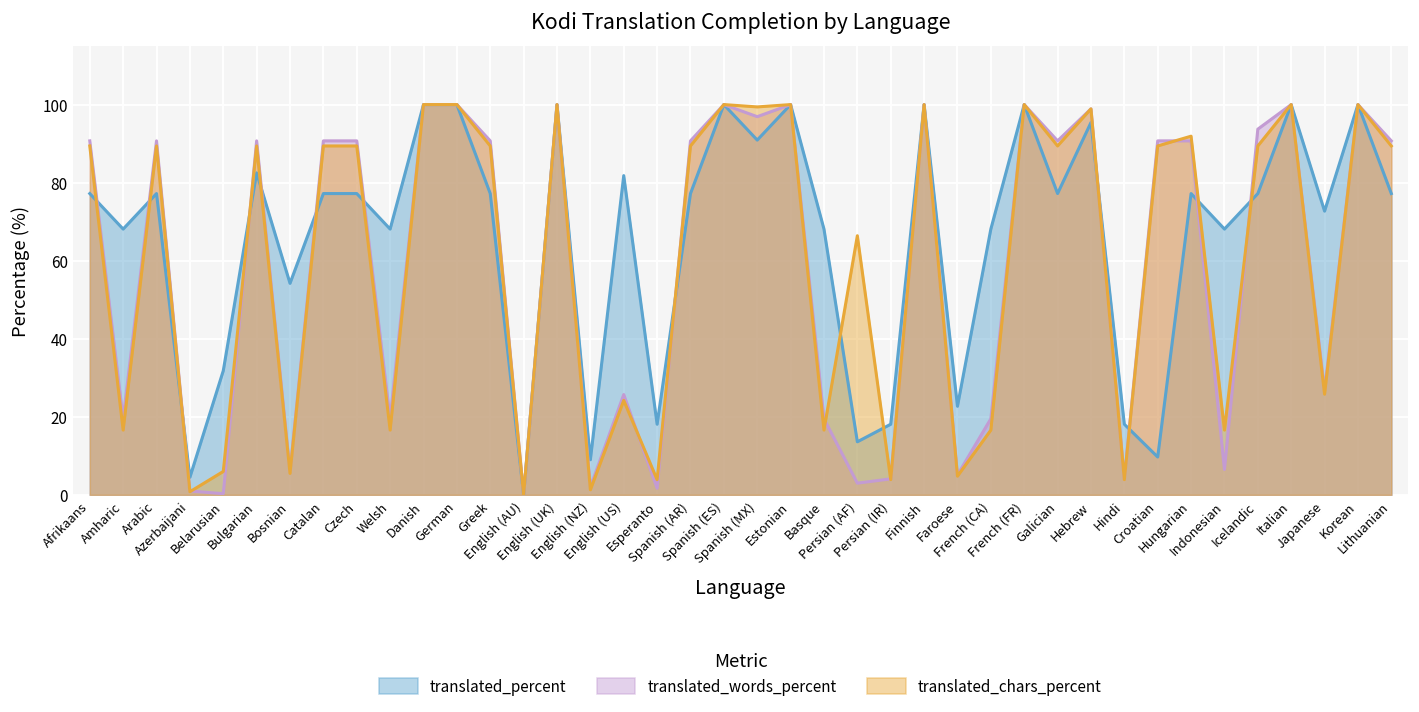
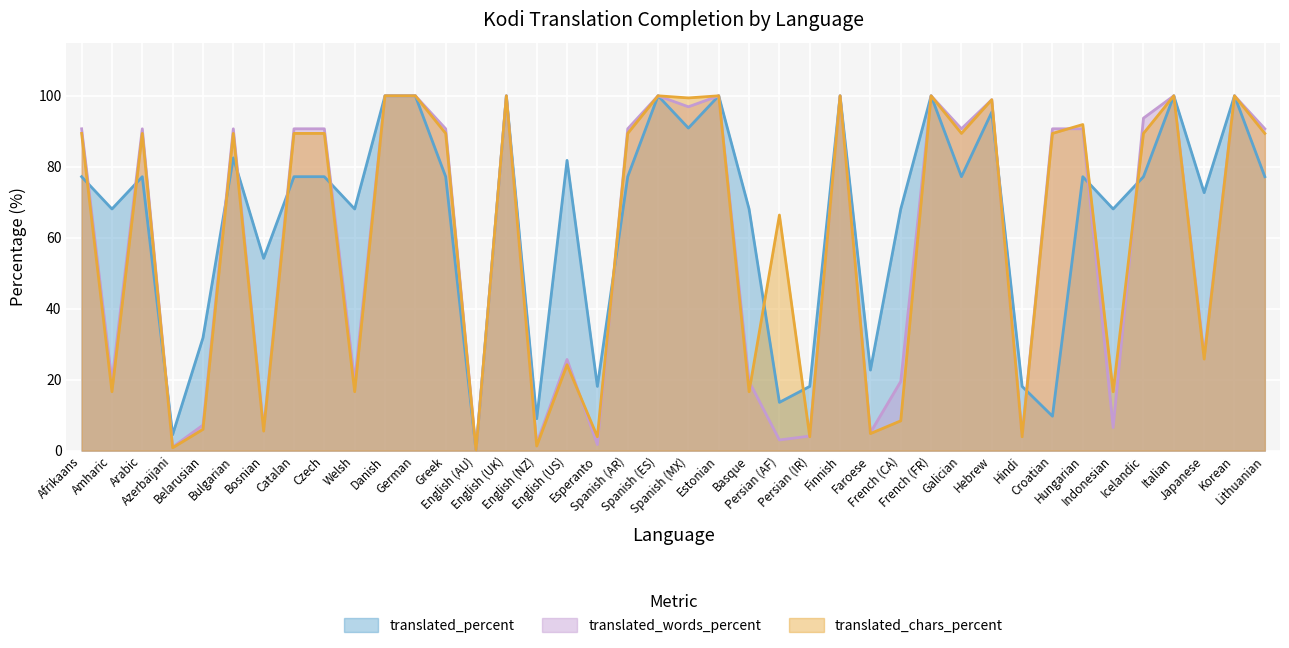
  {
    "translated_percent": {
      "Afrikaans": 77,
      "Amharic": 68,
      "Arabic": 77,
      "Azerbaijani": 5,
      "Belarusian": 32,
      "Bulgarian": 83,
      "Bosnian": 54,
      "Catalan": 77,
      "Czech": 77,
      "Welsh": 68,
      "Greek": 77,
      "English (NZ)": 9,
      "English (US)": 82,
      "Esperanto": 18,
      "Spanish (AR)": 77,
      "Spanish (MX)": 91,
      "Basque": 68,
      "Persian (AF)": 14,
      "Persian (IR)": 18,
      "Faroese": 23,
      "French (CA)": 68,
      "Galician": 77,
      "Hebrew": 95,
      "Hindi": 18,
      "Croatian": 10,
      "Hungarian": 77,
      "Indonesian": 68,
      "Icelandic": 77,
      "Japanese": 73,
      "Lithuanian": 77
    },
    "translated_words_percent": {
      "Afrikaans": 91,
      "Amharic": 20,
      "Arabic": 91,
-     "Belarusian": 0,
+     "Belarusian": 7,
      "Bulgarian": 91,
      "Catalan": 91,
      "Czech": 91,
      "Welsh": 20,
      "Greek": 91,
      "English (US)": 26,
      "Esperanto": 2,
      "Spanish (AR)": 91,
      "Spanish (MX)": 97,
      "Basque": 20,
      "Persian (AF)": 3,
      "French (CA)": 20,
      "Galician": 91,
      "Croatian": 91,
      "Hungarian": 91,
      "Indonesian": 7,
      "Icelandic": 94,
      "Japanese": 27,
      "Lithuanian": 91
    },
    "translated_chars_percent": {
      "Afrikaans": 89,
      "Amharic": 17,
      "Arabic": 89,
      "Belarusian": 6,
      "Bulgarian": 89,
      "Catalan": 89,
      "Czech": 89,
      "Welsh": 17,
      "Greek": 89,
      "English (US)": 24,
      "Esperanto": 4,
      "Spanish (AR)": 89,
      "Spanish (MX)": 99,
      "Basque": 17,
      "Persian (AF)": 66,
-     "French (CA)": 17,
+     "French (CA)": 8,
      "Galician": 89,
      "Croatian": 89,
      "Hungarian": 92,
      "Indonesian": 17,
      "Icelandic": 89,
      "Japanese": 26,
      "Lithuanian": 89
    }
  }
